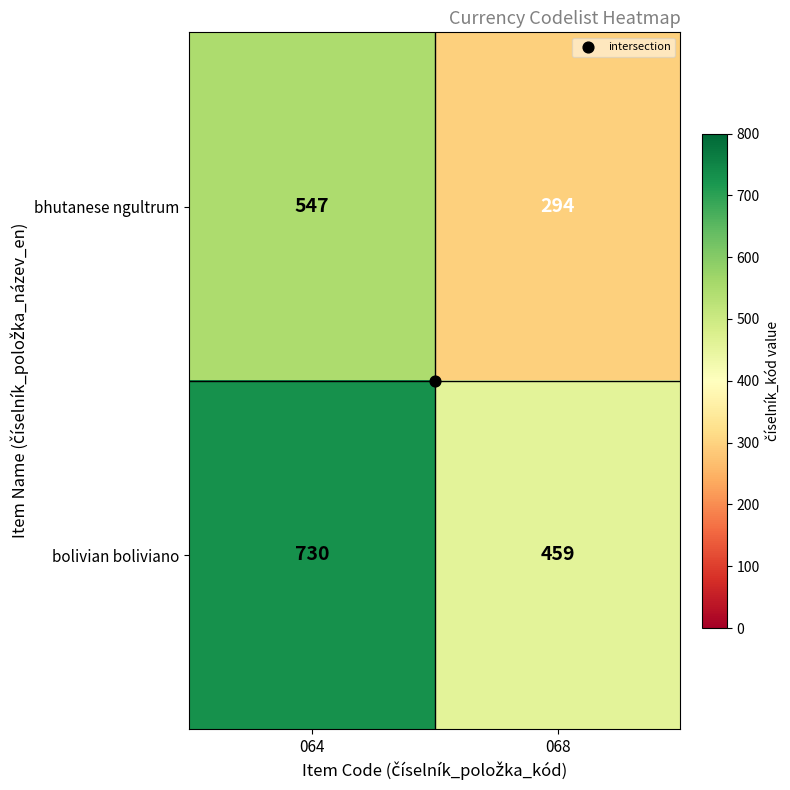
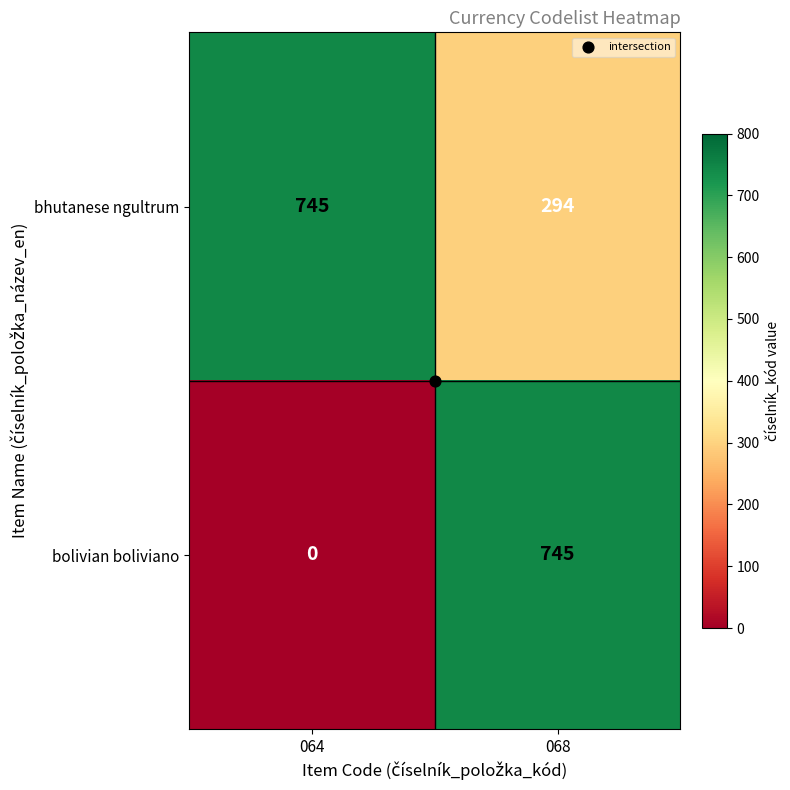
  {
    "bhutanese ngultrum": {
-     "064": 547,
+     "064": 745,
      "068": 294
    },
    "bolivian boliviano": {
-     "064": 730,
-     "068": 459
+     "064": 0,
+     "068": 745
    }
  }
